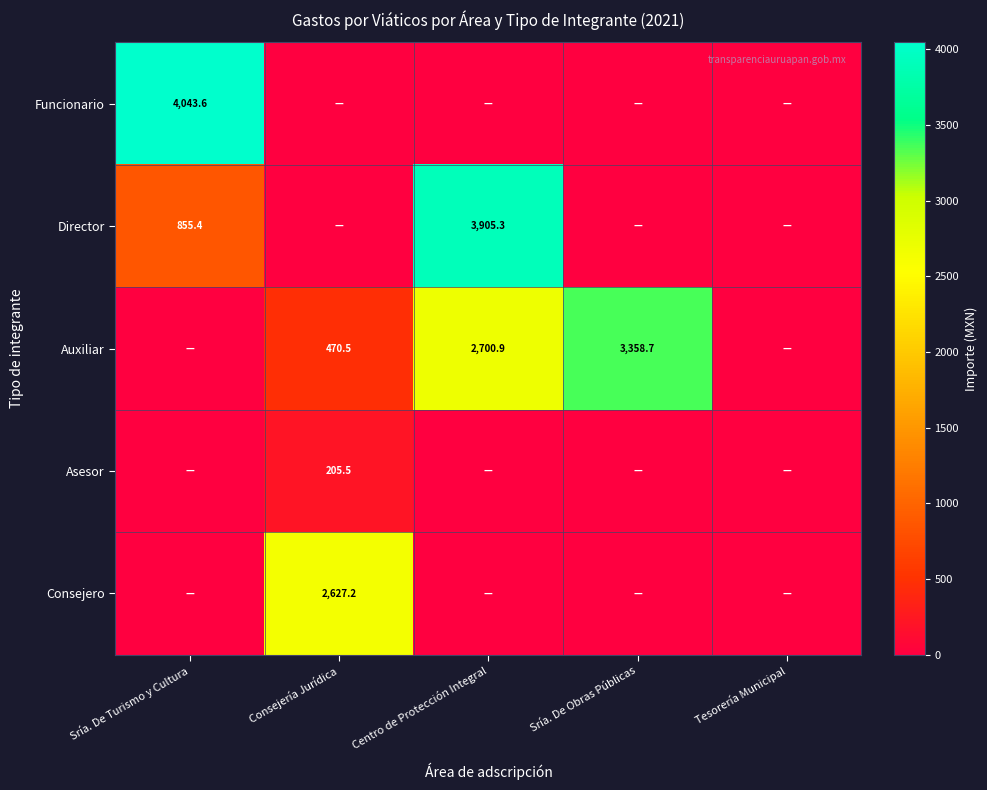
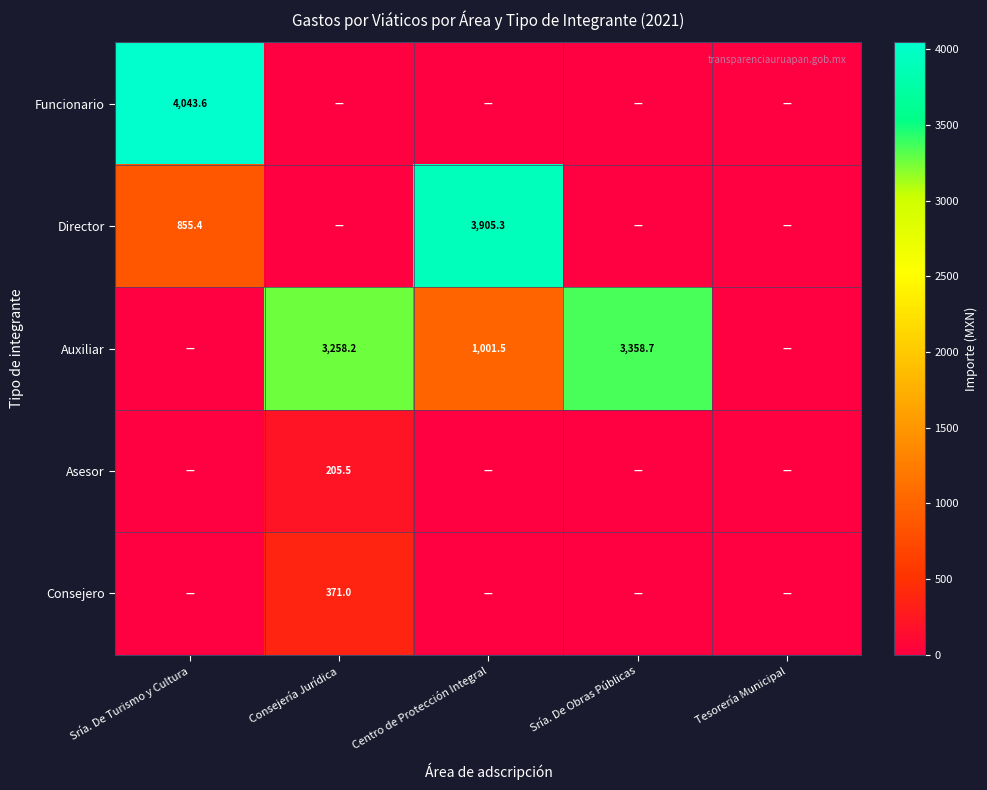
  {
    "Funcionario": {
      "Sría. De Turismo y Cultura": "4,043.6"
    },
    "Director": {
      "Sría. De Turismo y Cultura": "855.4",
      "Centro de Protección Integral": "3,905.3"
    },
    "Auxiliar": {
-     "Consejería Jurídica": "470.5",
-     "Centro de Protección Integral": "2,700.9",
+     "Consejería Jurídica": "3,258.2",
+     "Centro de Protección Integral": "1,001.5",
      "Sría. De Obras Públicas": "3,358.7"
    },
    "Asesor": {
      "Consejería Jurídica": "205.5"
    },
    "Consejero": {
-     "Consejería Jurídica": "2,627.2"
+     "Consejería Jurídica": "371.0"
    }
  }
